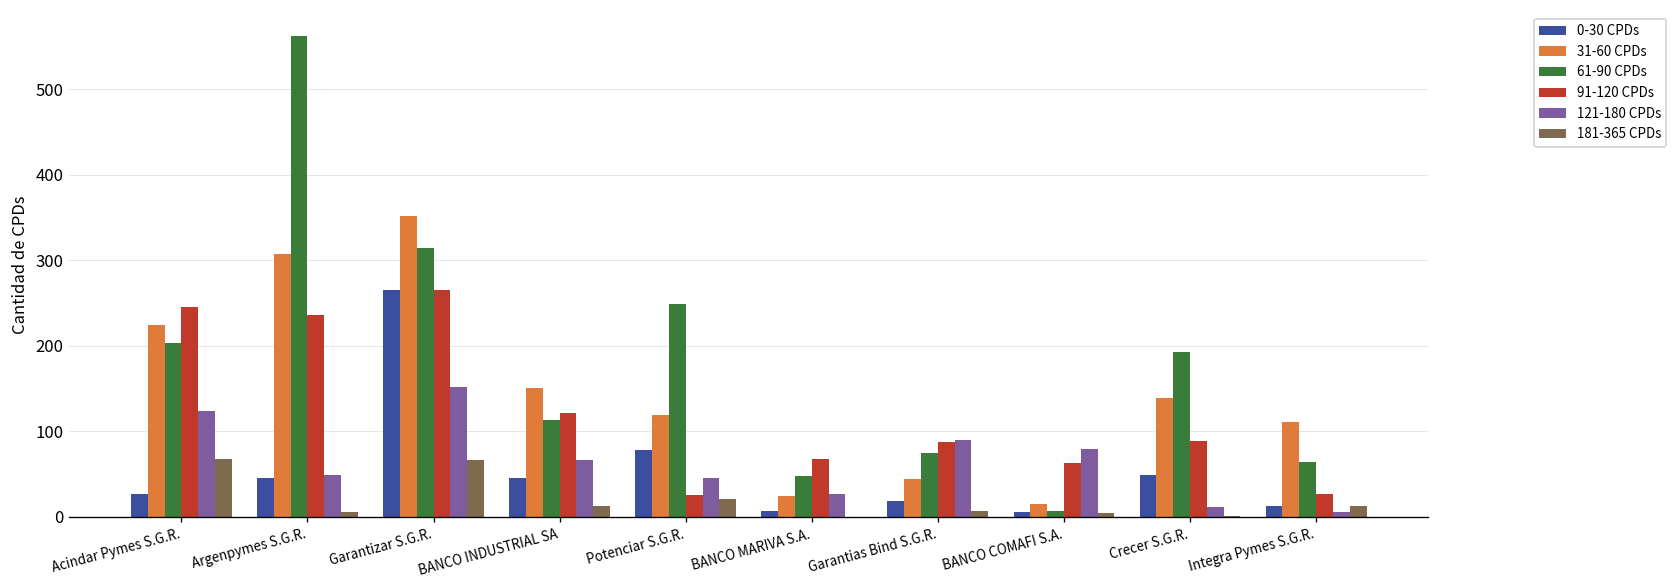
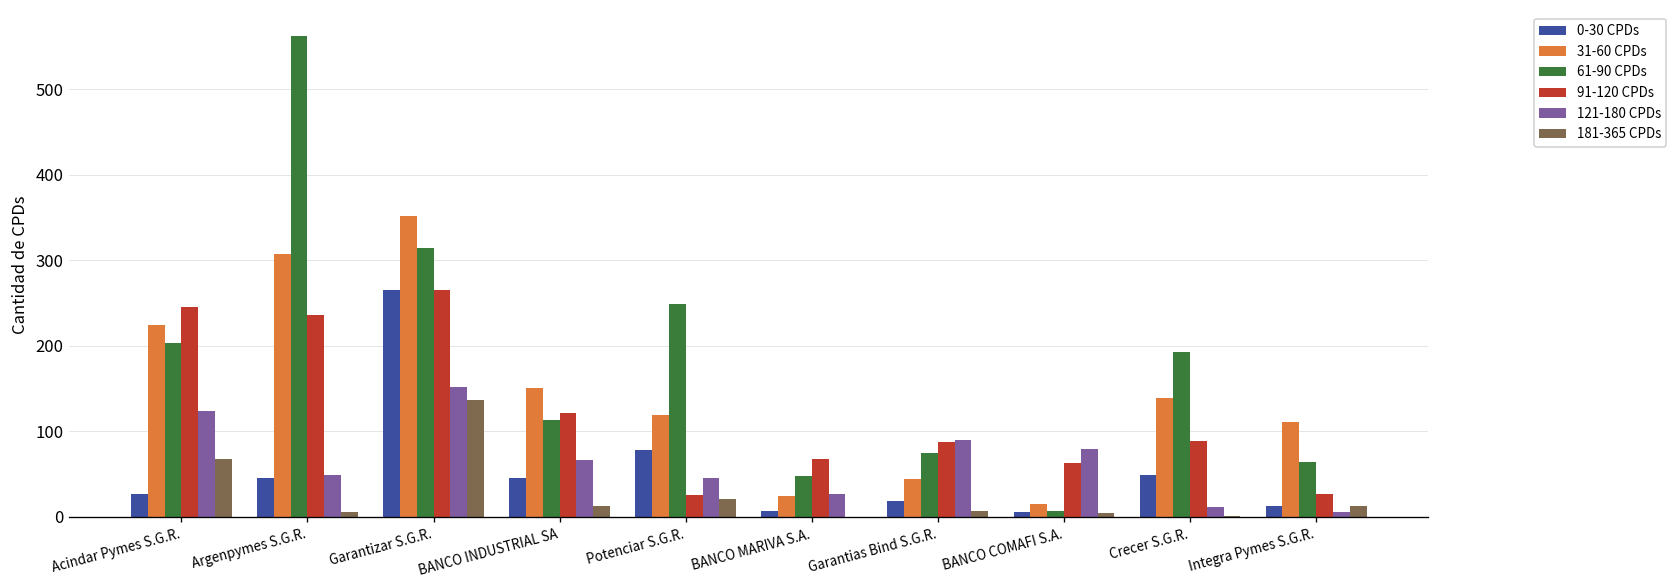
  {
    "0-30 CPDs": {
      "Acindar Pymes S.G.R.": 30,
      "Argenpymes S.G.R.": 50,
      "Garantizar S.G.R.": 270,
      "BANCO INDUSTRIAL SA": 50,
      "Potenciar S.G.R.": 80,
      "BANCO MARIVA S.A.": 10,
      "Garantias Bind S.G.R.": 20,
      "BANCO COMAFI S.A.": 10,
      "Crecer S.G.R.": 50,
      "Integra Pymes S.G.R.": 10
    },
    "31-60 CPDs": {
      "Acindar Pymes S.G.R.": 220,
      "Argenpymes S.G.R.": 310,
      "Garantizar S.G.R.": 350,
      "BANCO INDUSTRIAL SA": 150,
      "Potenciar S.G.R.": 120,
      "BANCO MARIVA S.A.": 20,
      "Garantias Bind S.G.R.": 40,
      "BANCO COMAFI S.A.": 20,
      "Crecer S.G.R.": 140,
      "Integra Pymes S.G.R.": 110
    },
    "61-90 CPDs": {
      "Acindar Pymes S.G.R.": 200,
      "Argenpymes S.G.R.": 560,
      "Garantizar S.G.R.": 310,
      "BANCO INDUSTRIAL SA": 110,
      "Potenciar S.G.R.": 250,
      "BANCO MARIVA S.A.": 50,
      "Garantias Bind S.G.R.": 80,
      "BANCO COMAFI S.A.": 10,
      "Crecer S.G.R.": 190,
      "Integra Pymes S.G.R.": 60
    },
    "91-120 CPDs": {
      "Acindar Pymes S.G.R.": 250,
      "Argenpymes S.G.R.": 240,
      "Garantizar S.G.R.": 270,
      "BANCO INDUSTRIAL SA": 120,
      "Potenciar S.G.R.": 30,
      "BANCO MARIVA S.A.": 70,
      "Garantias Bind S.G.R.": 90,
      "BANCO COMAFI S.A.": 60,
      "Crecer S.G.R.": 90,
      "Integra Pymes S.G.R.": 30
    },
    "121-180 CPDs": {
      "Acindar Pymes S.G.R.": 120,
      "Argenpymes S.G.R.": 50,
      "Garantizar S.G.R.": 150,
      "BANCO INDUSTRIAL SA": 70,
      "Potenciar S.G.R.": 50,
      "BANCO MARIVA S.A.": 30,
      "Garantias Bind S.G.R.": 90,
      "BANCO COMAFI S.A.": 80,
      "Crecer S.G.R.": 10,
      "Integra Pymes S.G.R.": 10
    },
    "181-365 CPDs": {
      "Acindar Pymes S.G.R.": 70,
      "Argenpymes S.G.R.": 10,
-     "Garantizar S.G.R.": 70,
+     "Garantizar S.G.R.": 140,
      "BANCO INDUSTRIAL SA": 10,
      "Potenciar S.G.R.": 20,
      "BANCO MARIVA S.A.": 0,
      "Garantias Bind S.G.R.": 10,
      "BANCO COMAFI S.A.": 0,
      "Integra Pymes S.G.R.": 10
    }
  }
